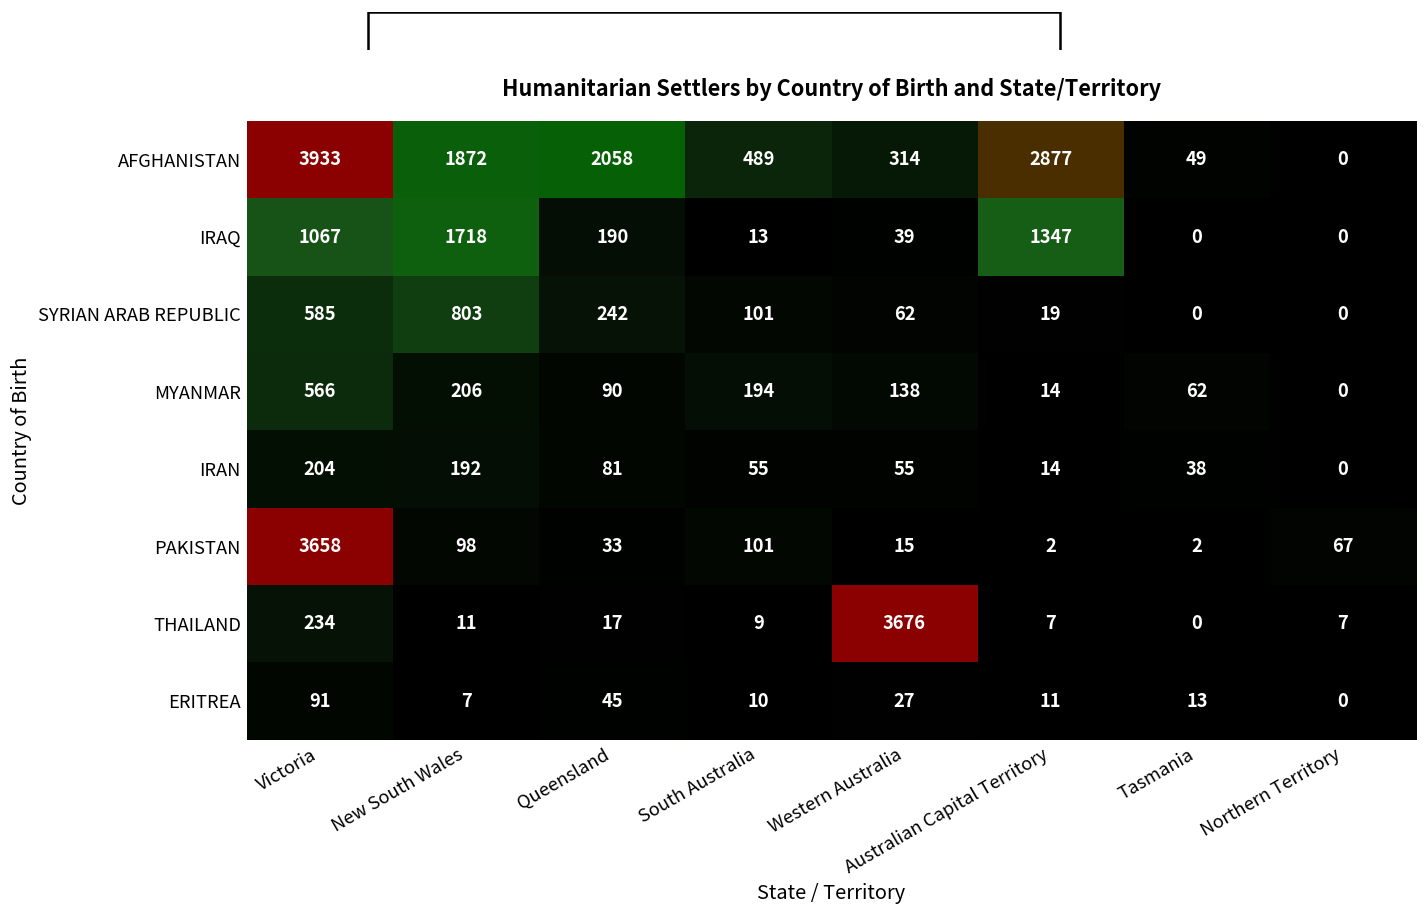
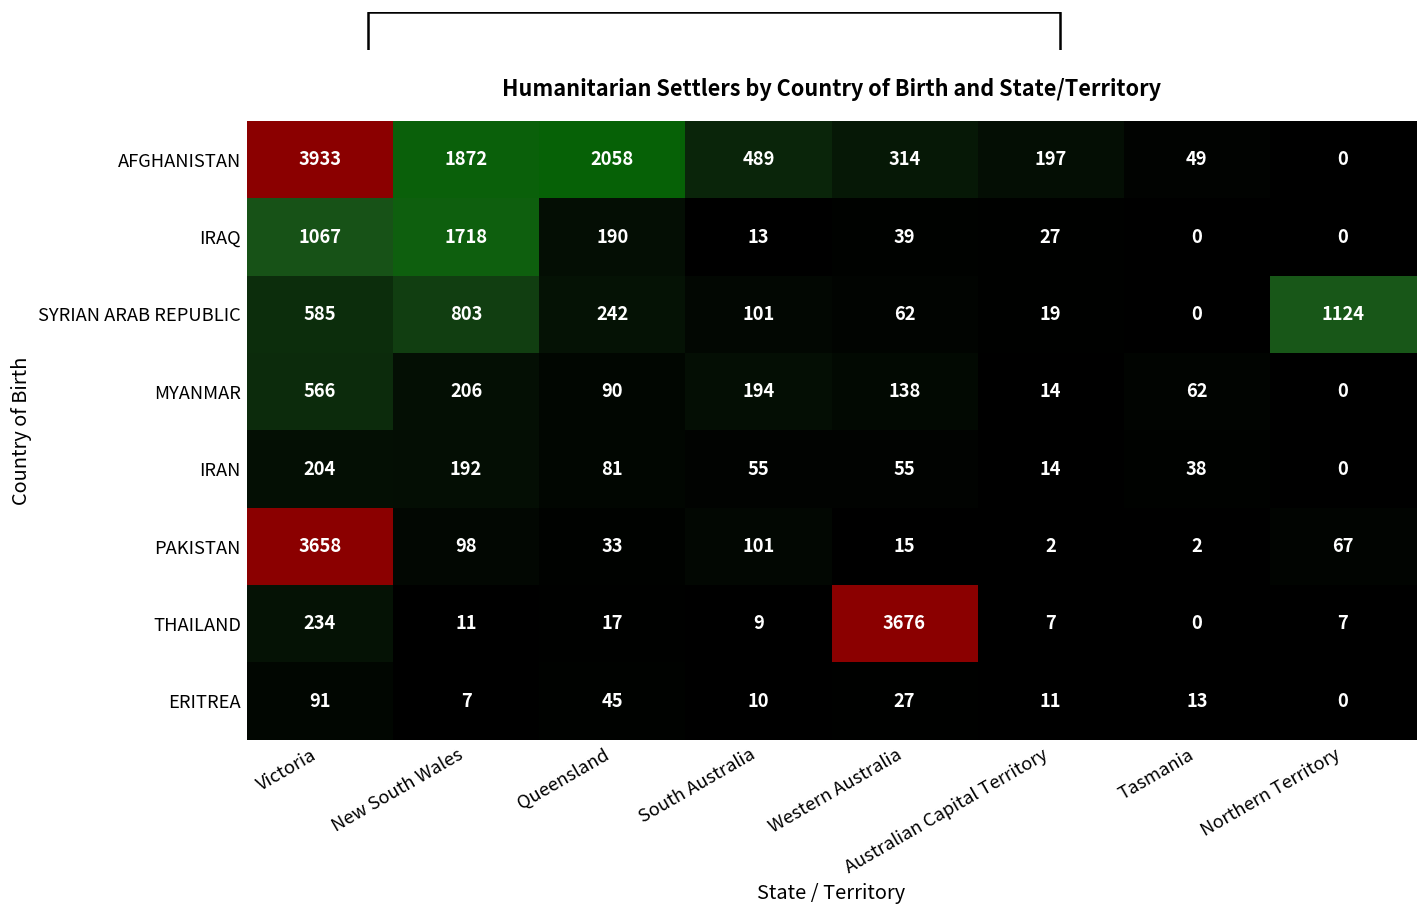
  {
    "Humanitarian Settlers by Country of Birth and State/Territory": {
      "AFGHANISTAN": {
        "Victoria": 3933,
        "New South Wales": 1872,
        "Queensland": 2058,
        "South Australia": 489,
        "Western Australia": 314,
-       "Australian Capital Territory": 2877,
+       "Australian Capital Territory": 197,
        "Tasmania": 49,
        "Northern Territory": 0
      },
      "IRAQ": {
        "Victoria": 1067,
        "New South Wales": 1718,
        "Queensland": 190,
        "South Australia": 13,
        "Western Australia": 39,
-       "Australian Capital Territory": 1347,
+       "Australian Capital Territory": 27,
        "Tasmania": 0,
        "Northern Territory": 0
      },
      "SYRIAN ARAB REPUBLIC": {
        "Victoria": 585,
        "New South Wales": 803,
        "Queensland": 242,
        "South Australia": 101,
        "Western Australia": 62,
        "Australian Capital Territory": 19,
        "Tasmania": 0,
-       "Northern Territory": 0
+       "Northern Territory": 1124
      },
      "MYANMAR": {
        "Victoria": 566,
        "New South Wales": 206,
        "Queensland": 90,
        "South Australia": 194,
        "Western Australia": 138,
        "Australian Capital Territory": 14,
        "Tasmania": 62,
        "Northern Territory": 0
      },
      "IRAN": {
        "Victoria": 204,
        "New South Wales": 192,
        "Queensland": 81,
        "South Australia": 55,
        "Western Australia": 55,
        "Australian Capital Territory": 14,
        "Tasmania": 38,
        "Northern Territory": 0
      },
      "PAKISTAN": {
        "Victoria": 3658,
        "New South Wales": 98,
        "Queensland": 33,
        "South Australia": 101,
        "Western Australia": 15,
        "Australian Capital Territory": 2,
        "Tasmania": 2,
        "Northern Territory": 67
      },
      "THAILAND": {
        "Victoria": 234,
        "New South Wales": 11,
        "Queensland": 17,
        "South Australia": 9,
        "Western Australia": 3676,
        "Australian Capital Territory": 7,
        "Tasmania": 0,
        "Northern Territory": 7
      },
      "ERITREA": {
        "Victoria": 91,
        "New South Wales": 7,
        "Queensland": 45,
        "South Australia": 10,
        "Western Australia": 27,
        "Australian Capital Territory": 11,
        "Tasmania": 13,
        "Northern Territory": 0
      }
    }
  }
